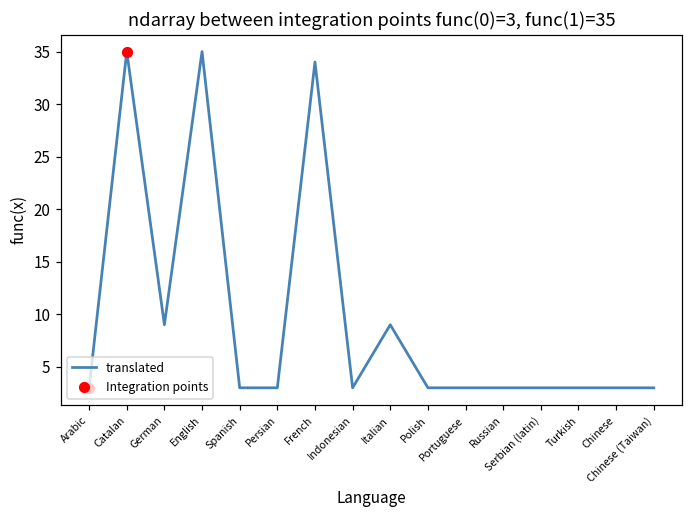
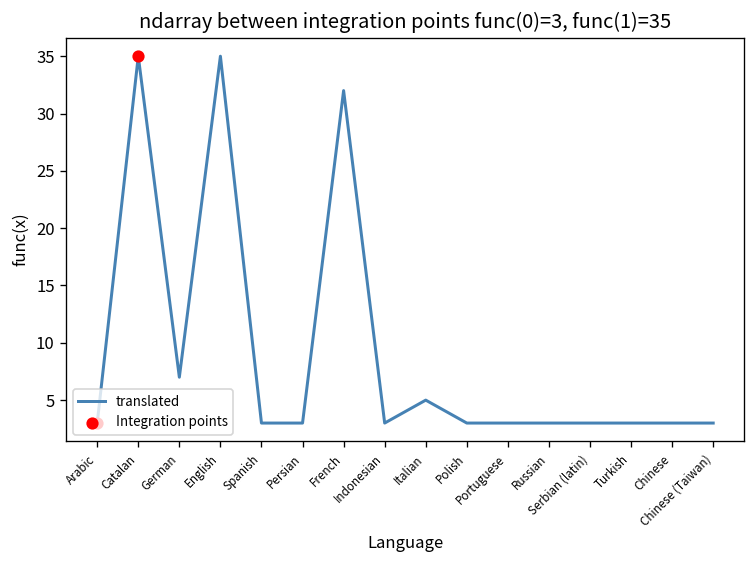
  {
    "translated": {
-     "German": 9,
+     "German": 7,
      "English": 35,
      "Spanish": 3,
      "Persian": 3,
-     "French": 34,
+     "French": 32,
      "Indonesian": 3,
-     "Italian": 9,
+     "Italian": 5,
      "Polish": 3,
      "Portuguese": 3,
      "Russian": 3,
      "Serbian (latin)": 3,
      "Turkish": 3,
      "Chinese": 3,
      "Chinese (Taiwan)": 3
    }
  }
